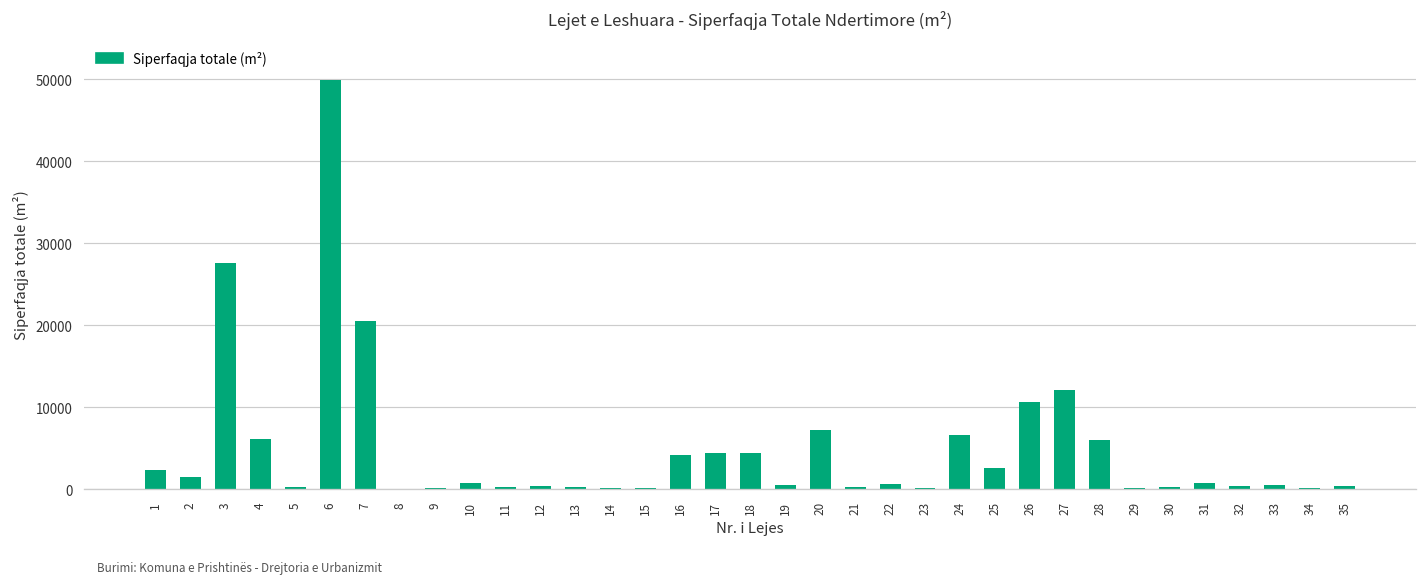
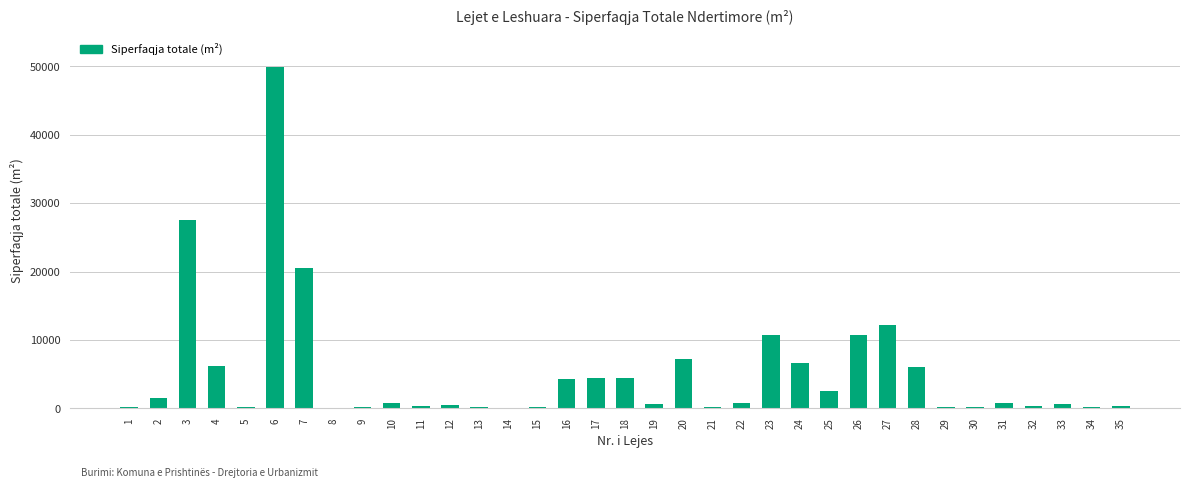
  {
-   "1": 2000,
+   "1": 0,
    "2": 2000,
    "3": 28000,
    "4": 6000,
    "6": 50000,
    "7": 20000,
    "10": 1000,
    "12": 0,
    "16": 4000,
    "17": 4000,
    "18": 4000,
    "19": 1000,
    "20": 7000,
    "22": 1000,
-   "23": 0,
+   "23": 11000,
    "24": 7000,
    "25": 3000,
    "26": 11000,
    "27": 12000,
    "28": 6000,
    "31": 1000,
    "32": 0,
    "33": 1000,
    "35": 0
  }
